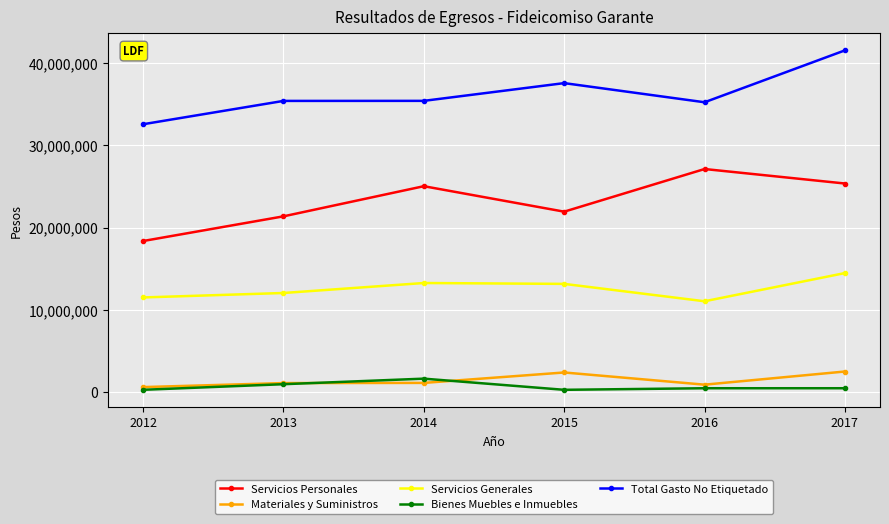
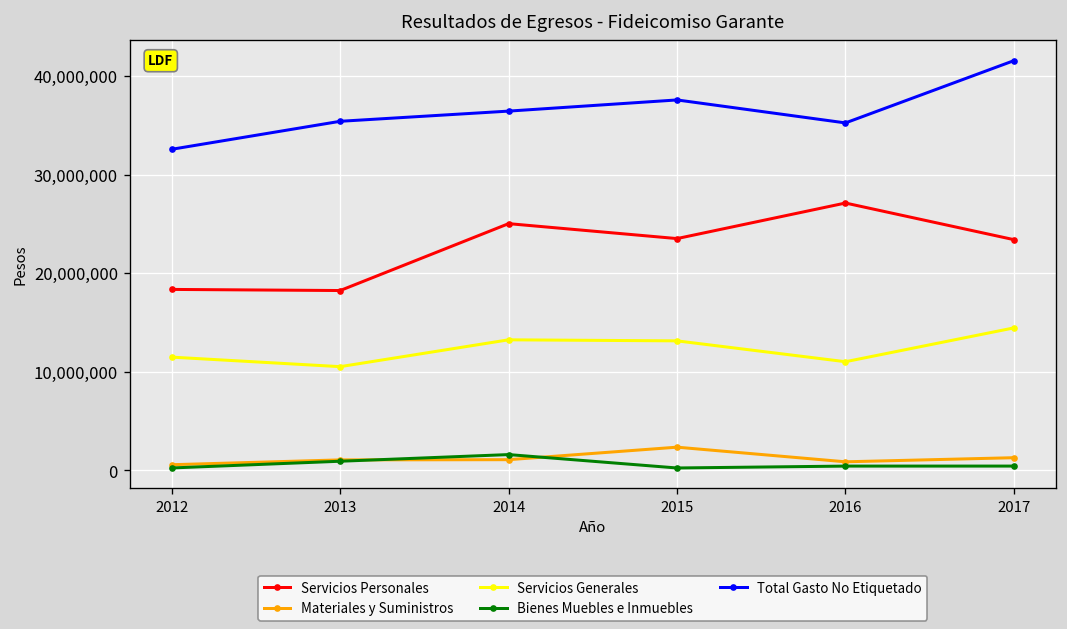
  {
    "Servicios Personales": {
      "2012": "18,000,000",
-     "2013": "21,000,000",
+     "2013": "18,000,000",
      "2014": "25,000,000",
-     "2015": "22,000,000",
+     "2015": "24,000,000",
      "2016": "27,000,000",
-     "2017": "25,000,000"
+     "2017": "23,000,000"
    },
    "Materiales y Suministros": {
      "2012": "1,000,000",
      "2014": "1,000,000",
      "2015": "2,000,000",
      "2016": "1,000,000",
-     "2017": "2,000,000"
+     "2017": "1,000,000"
    },
    "Servicios Generales": {
      "2012": "11,000,000",
-     "2013": "12,000,000",
+     "2013": "11,000,000",
      "2014": "13,000,000",
      "2015": "13,000,000",
      "2016": "11,000,000",
      "2017": "14,000,000"
    },
    "Bienes Muebles e Inmuebles": {
      "2012": "0",
      "2014": "2,000,000",
      "2015": "0",
      "2016": "0",
      "2017": "0"
    },
    "Total Gasto No Etiquetado": {
      "2012": "33,000,000",
      "2013": "35,000,000",
-     "2014": "35,000,000",
+     "2014": "36,000,000",
      "2015": "38,000,000",
      "2016": "35,000,000",
      "2017": "42,000,000"
    }
  }
